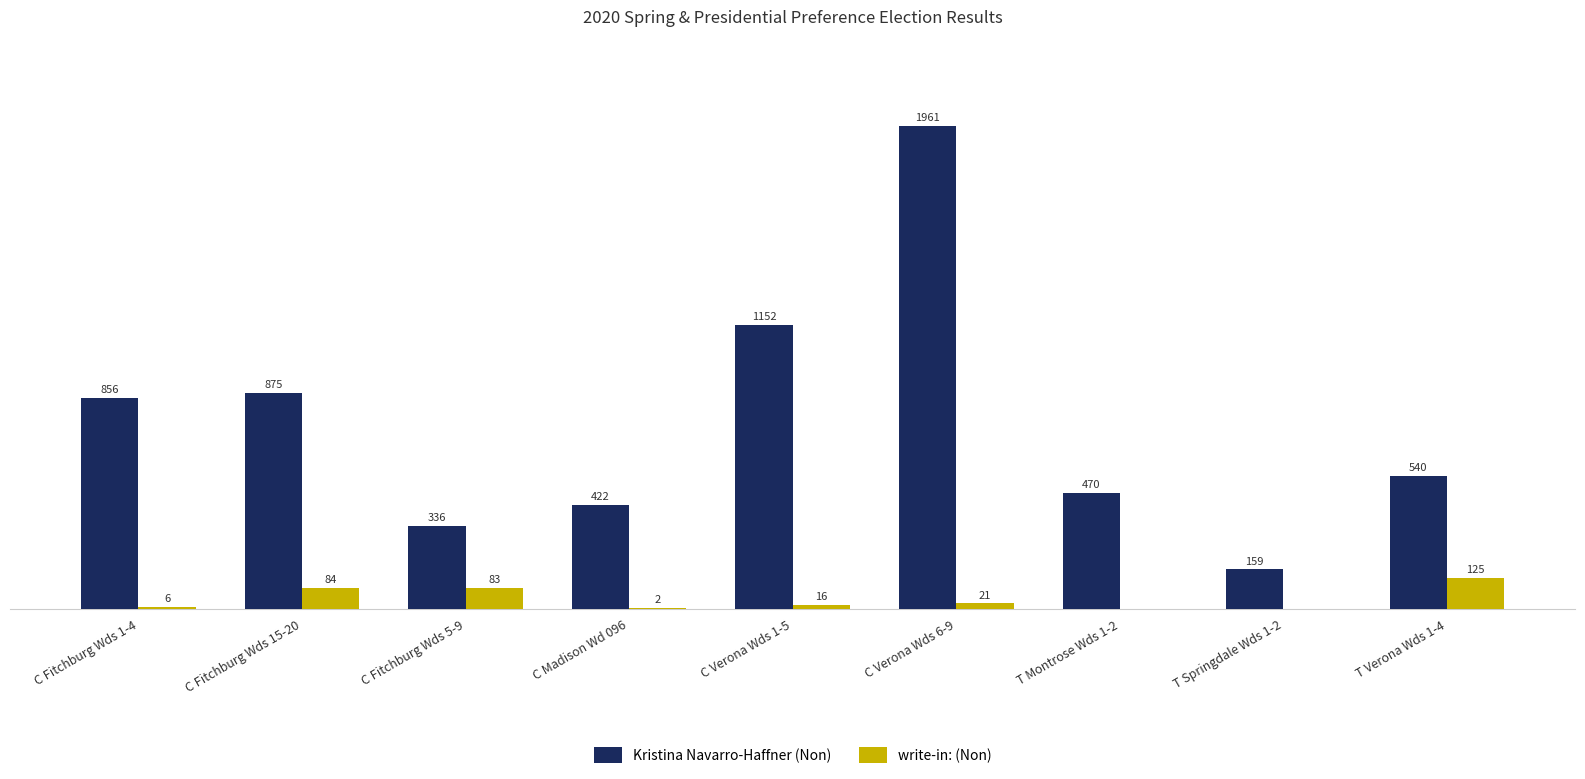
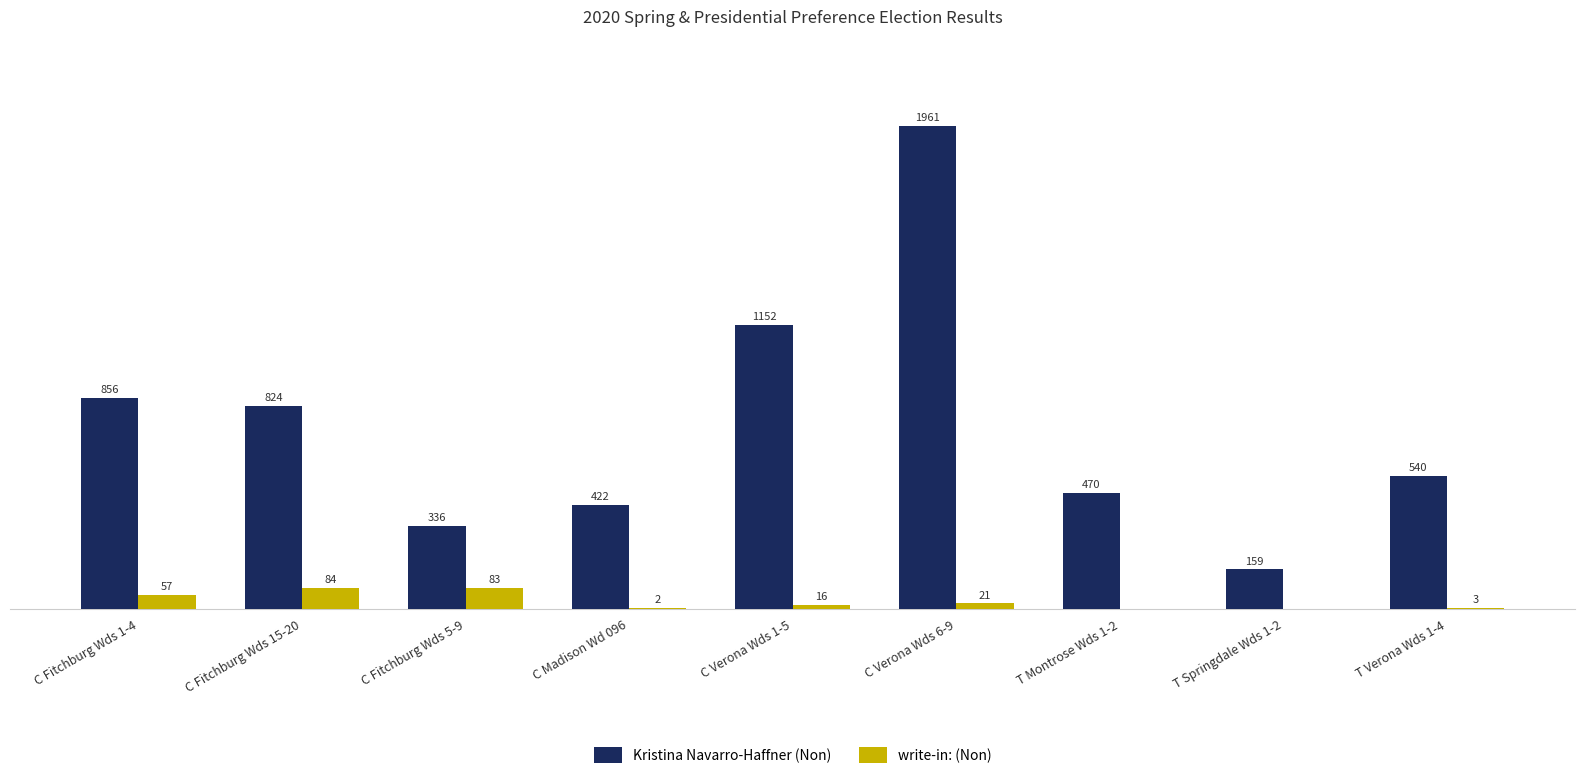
  {
    "Kristina Navarro-Haffner (Non)": {
      "C Fitchburg Wds 1-4": 856,
-     "C Fitchburg Wds 15-20": 875,
+     "C Fitchburg Wds 15-20": 824,
      "C Fitchburg Wds 5-9": 336,
      "C Madison Wd 096": 422,
      "C Verona Wds 1-5": 1152,
      "C Verona Wds 6-9": 1961,
      "T Montrose Wds 1-2": 470,
      "T Springdale Wds 1-2": 159,
      "T Verona Wds 1-4": 540
    },
    "write-in: (Non)": {
-     "C Fitchburg Wds 1-4": 6,
+     "C Fitchburg Wds 1-4": 57,
      "C Fitchburg Wds 15-20": 84,
      "C Fitchburg Wds 5-9": 83,
      "C Madison Wd 096": 2,
      "C Verona Wds 1-5": 16,
      "C Verona Wds 6-9": 21,
-     "T Verona Wds 1-4": 125
+     "T Verona Wds 1-4": 3
    }
  }
